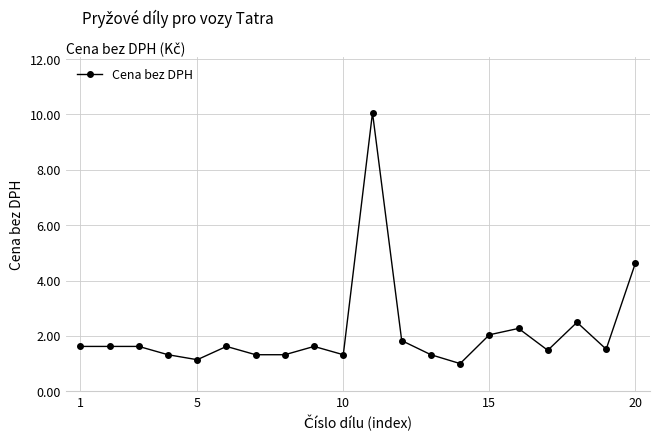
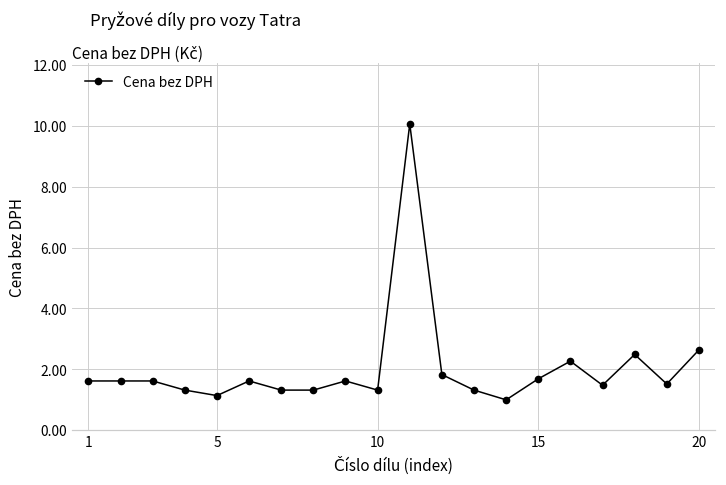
  {
    "1": 1.6,
    "5": 1.1,
    "10": 1.3,
-   "15": 2.0,
-   "20": 4.6
+   "15": 1.7,
+   "20": 2.6
  }
